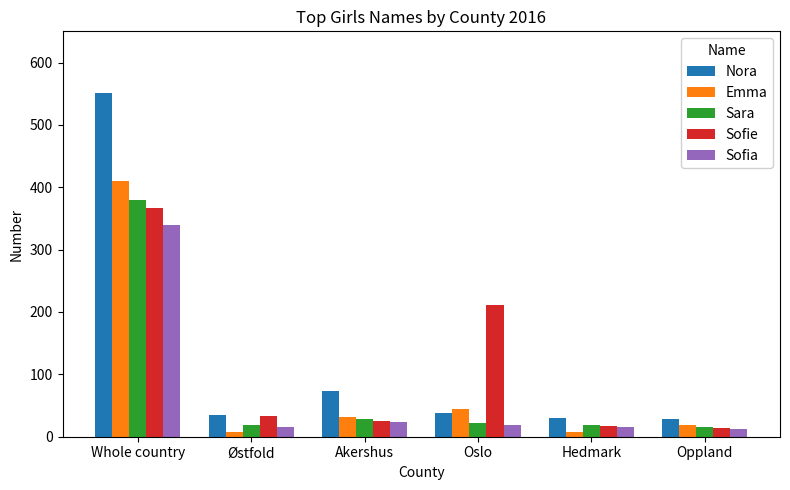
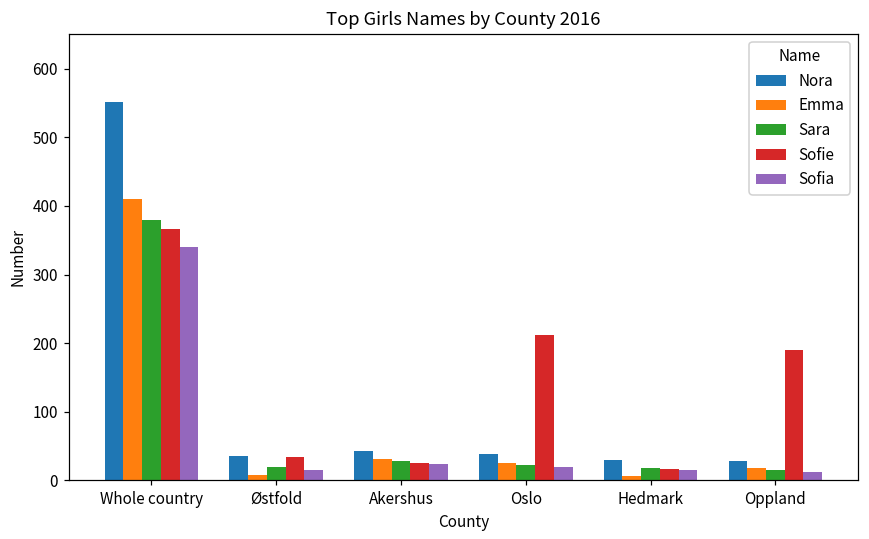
  {
    "Nora": {
      "Whole country": 550,
      "Østfold": 40,
-     "Akershus": 70,
+     "Akershus": 40,
      "Oslo": 40,
      "Hedmark": 30,
      "Oppland": 30
    },
    "Emma": {
      "Whole country": 410,
      "Østfold": 10,
      "Akershus": 30,
-     "Oslo": 40,
+     "Oslo": 30,
      "Hedmark": 10,
      "Oppland": 20
    },
    "Sara": {
      "Whole country": 380,
      "Østfold": 20,
      "Akershus": 30,
      "Oslo": 20,
      "Hedmark": 20,
      "Oppland": 20
    },
    "Sofie": {
      "Whole country": 370,
      "Østfold": 30,
      "Akershus": 30,
      "Oslo": 210,
      "Hedmark": 20,
-     "Oppland": 10
+     "Oppland": 190
    },
    "Sofia": {
      "Whole country": 340,
      "Østfold": 20,
      "Akershus": 20,
      "Oslo": 20,
      "Hedmark": 20,
      "Oppland": 10
    }
  }
